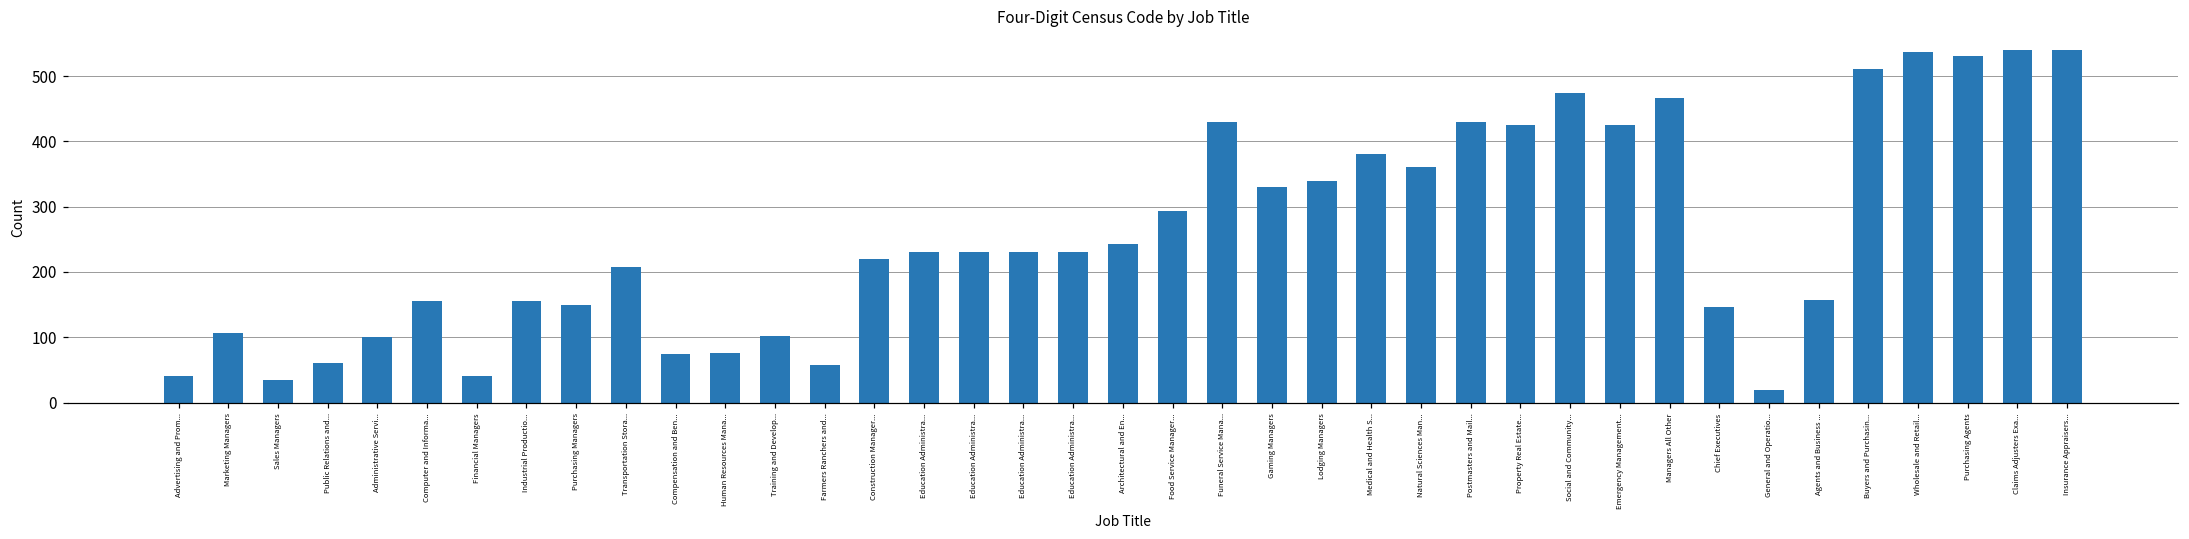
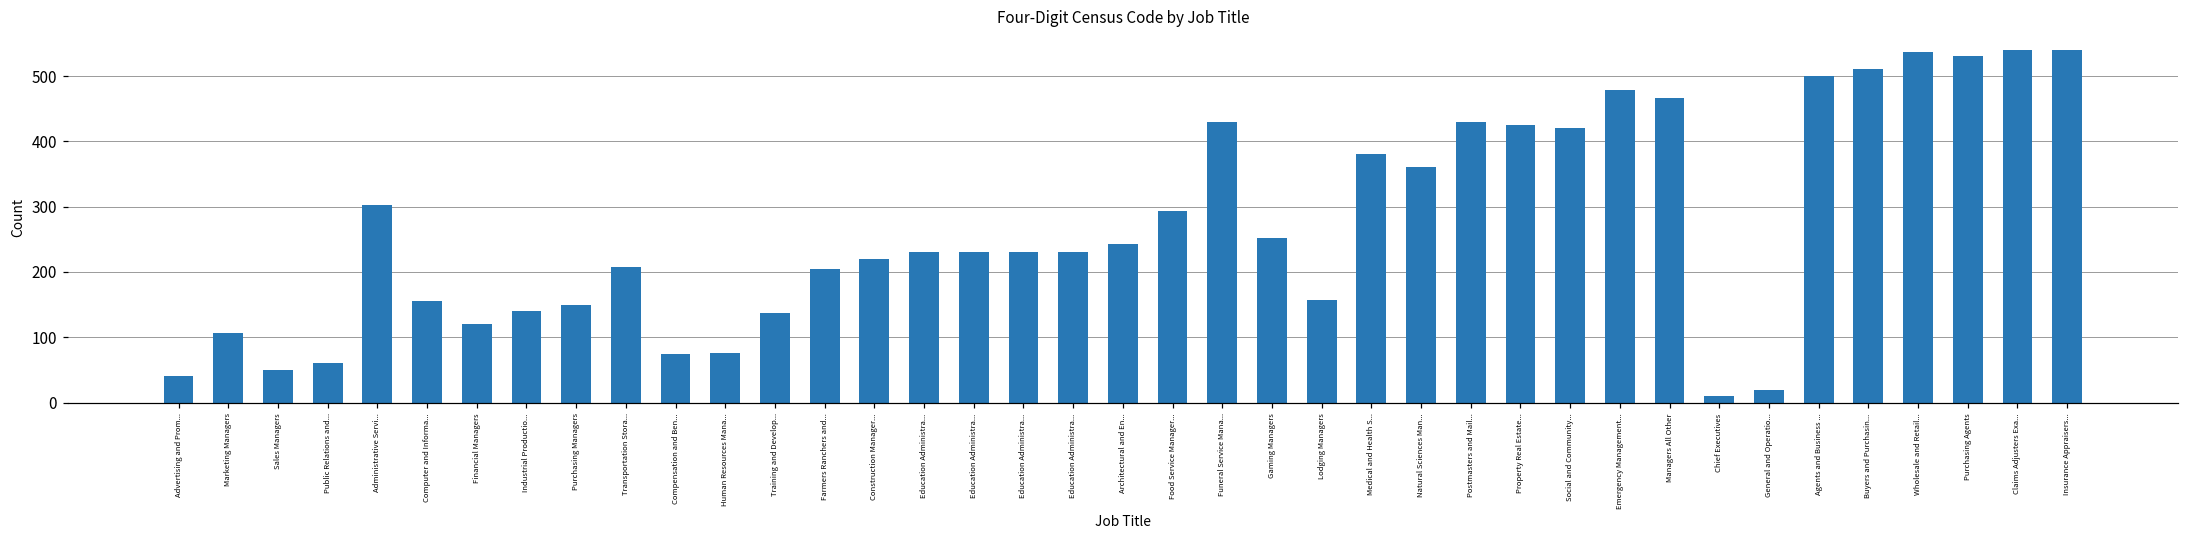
  {
    "Advertising and Prom...": 40,
    "Marketing Managers": 110,
-   "Sales Managers": 40,
+   "Sales Managers": 50,
    "Public Relations and...": 60,
-   "Administrative Servi...": 100,
+   "Administrative Servi...": 300,
    "Computer and Informa...": 160,
-   "Financial Managers": 40,
-   "Industrial Productio...": 160,
+   "Financial Managers": 120,
+   "Industrial Productio...": 140,
    "Purchasing Managers": 150,
    "Transportation Stora...": 210,
    "Compensation and Ben...": 70,
    "Human Resources Mana...": 80,
-   "Training and Develop...": 100,
-   "Farmers Ranchers and...": 60,
+   "Training and Develop...": 140,
+   "Farmers Ranchers and...": 210,
    "Construction Manager...": 220,
    "Architectural and En...": 240,
    "Food Service Manager...": 290,
    "Funeral Service Mana...": 430,
-   "Gaming Managers": 330,
-   "Lodging Managers": 340,
+   "Gaming Managers": 250,
+   "Lodging Managers": 160,
    "Medical and Health S...": 380,
    "Natural Sciences Man...": 360,
    "Postmasters and Mail...": 430,
    "Property Real Estate...": 430,
-   "Social and Community...": 470,
-   "Emergency Management...": 430,
+   "Social and Community...": 420,
+   "Emergency Management...": 480,
    "Managers All Other": 470,
-   "Chief Executives": 150,
+   "Chief Executives": 10,
    "General and Operatio...": 20,
-   "Agents and Business ...": 160,
+   "Agents and Business ...": 500,
    "Buyers and Purchasin...": 510,
    "Wholesale and Retail...": 540,
    "Purchasing Agents": 530,
    "Claims Adjusters Exa...": 540,
    "Insurance Appraisers...": 540
  }
